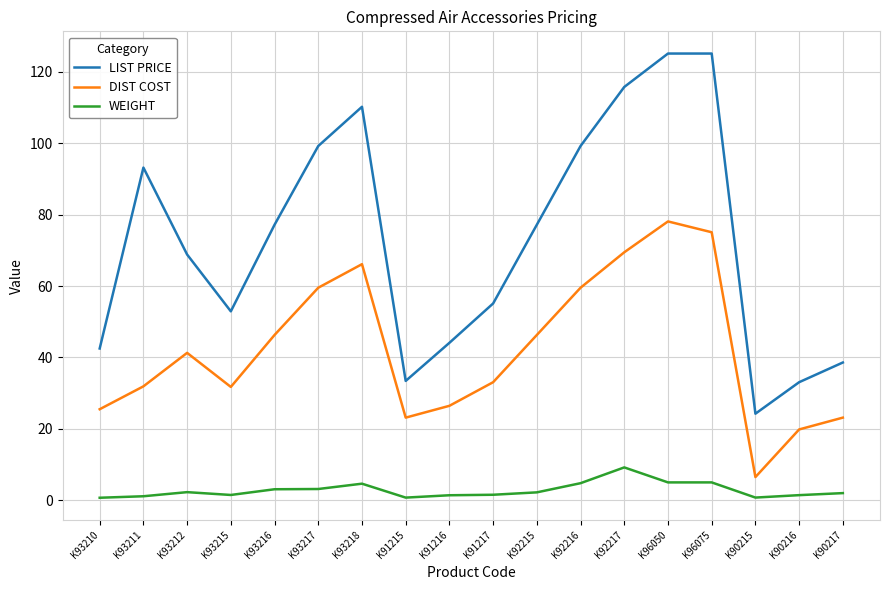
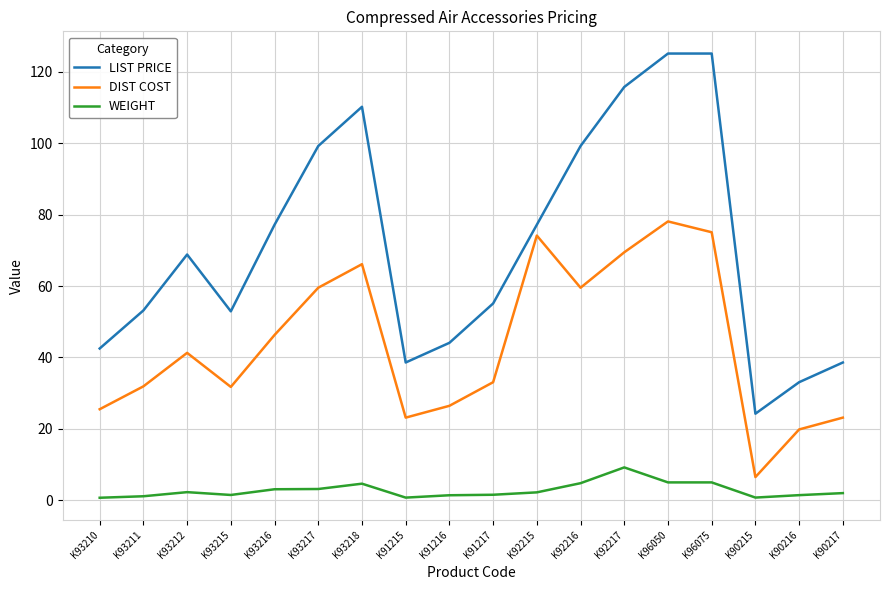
  {
    "LIST PRICE": {
      "K93210": 43,
-     "K93211": 93,
+     "K93211": 53,
      "K93212": 69,
      "K93215": 53,
      "K93216": 77,
      "K93217": 99,
      "K93218": 110,
-     "K91215": 33,
+     "K91215": 39,
      "K91216": 44,
      "K91217": 55,
      "K92215": 77,
      "K92216": 99,
      "K92217": 116,
      "K96050": 125,
      "K96075": 125,
      "K90215": 24,
      "K90216": 33,
      "K90217": 39
    },
    "DIST COST": {
      "K93210": 25,
      "K93211": 32,
      "K93212": 41,
      "K93215": 32,
      "K93216": 46,
      "K93217": 60,
      "K93218": 66,
      "K91215": 23,
      "K91216": 26,
      "K91217": 33,
-     "K92215": 46,
+     "K92215": 74,
      "K92216": 60,
      "K92217": 69,
      "K96050": 78,
      "K96075": 75,
      "K90215": 6,
      "K90216": 20,
      "K90217": 23
    },
    "WEIGHT": {
      "K93210": 1,
      "K93211": 1,
      "K93212": 2,
      "K93215": 1,
      "K93216": 3,
      "K93217": 3,
      "K93218": 5,
      "K91215": 1,
      "K91216": 1,
      "K91217": 2,
      "K92215": 2,
      "K92216": 5,
      "K92217": 9,
      "K96050": 5,
      "K96075": 5,
      "K90215": 1,
      "K90216": 1,
      "K90217": 2
    }
  }
